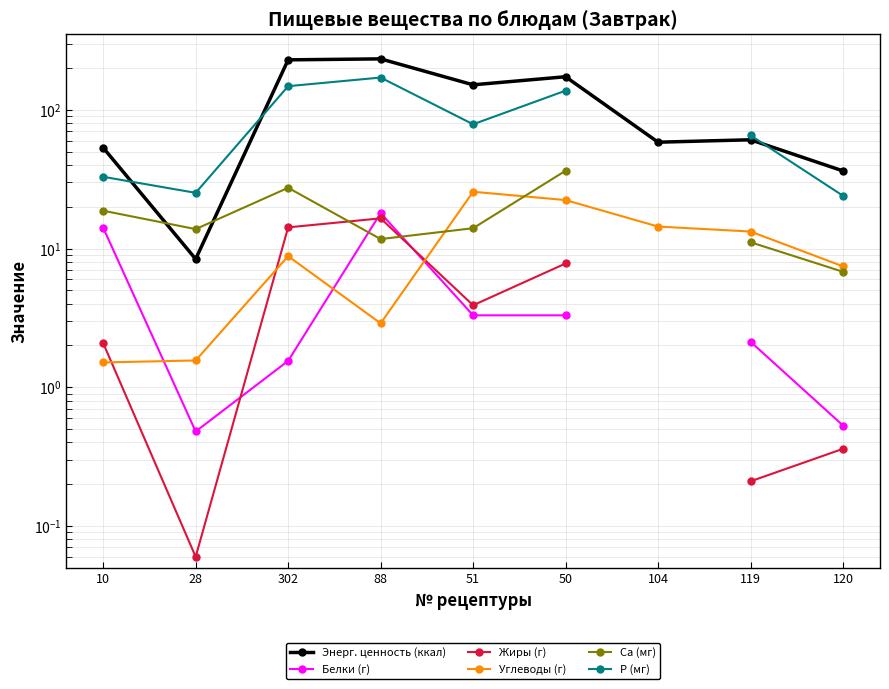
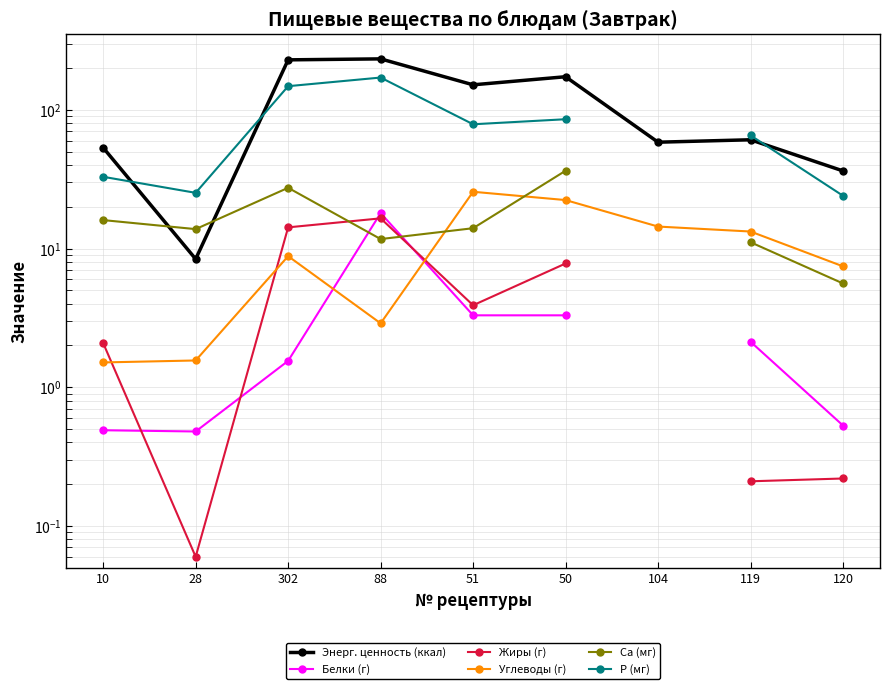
  {
    "Энерг. ценность (ккал)": {
      "10": 53,
      "28": 8,
      "302": 230,
      "88": 230,
      "51": 150,
      "50": 170,
      "104": 58,
      "119": 60,
      "120": 36
    },
    "Белки (г)": {
-     "10": 14,
+     "10": 0.49,
      "28": 0.48,
      "302": 1.6,
      "88": 18,
      "51": 3.3,
      "50": 3.3,
      "119": 2.1,
      "120": 0.53
    },
    "Жиры (г)": {
      "10": 2.1,
      "28": 0.06,
      "302": 14,
      "88": 17,
      "51": 3.9,
      "50": 8,
      "119": 0.21,
-     "120": 0.36
+     "120": 0.22
    },
    "Углеводы (г)": {
      "10": 1.5,
      "28": 1.6,
      "302": 9,
      "88": 2.9,
      "51": 26,
      "50": 22,
      "104": 14,
      "119": 13,
      "120": 7
    },
    "Ca (мг)": {
-     "10": 19,
+     "10": 16,
      "28": 14,
      "302": 27,
      "88": 12,
      "51": 14,
      "50": 36,
      "119": 11,
-     "120": 7
+     "120": 5.6
    },
    "P (мг)": {
      "10": 33,
      "28": 25,
      "302": 150,
      "88": 170,
      "51": 80,
-     "50": 140,
+     "50": 90,
      "119": 70,
      "120": 24
    }
  }
